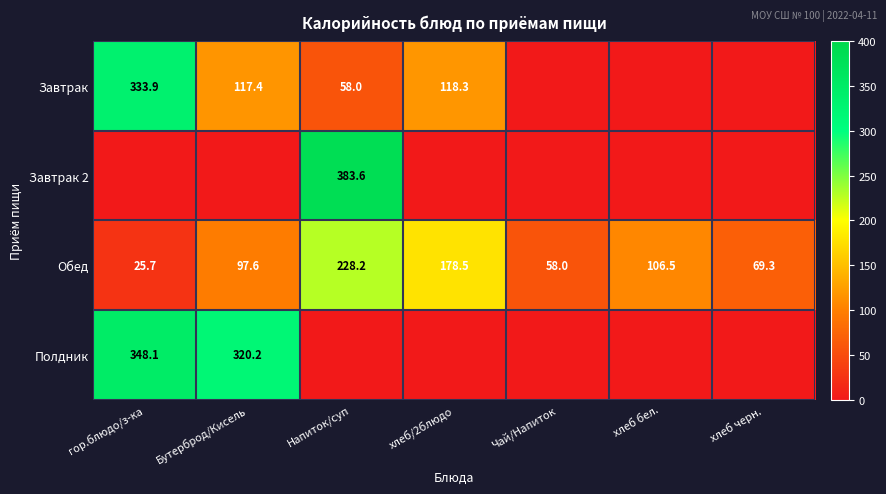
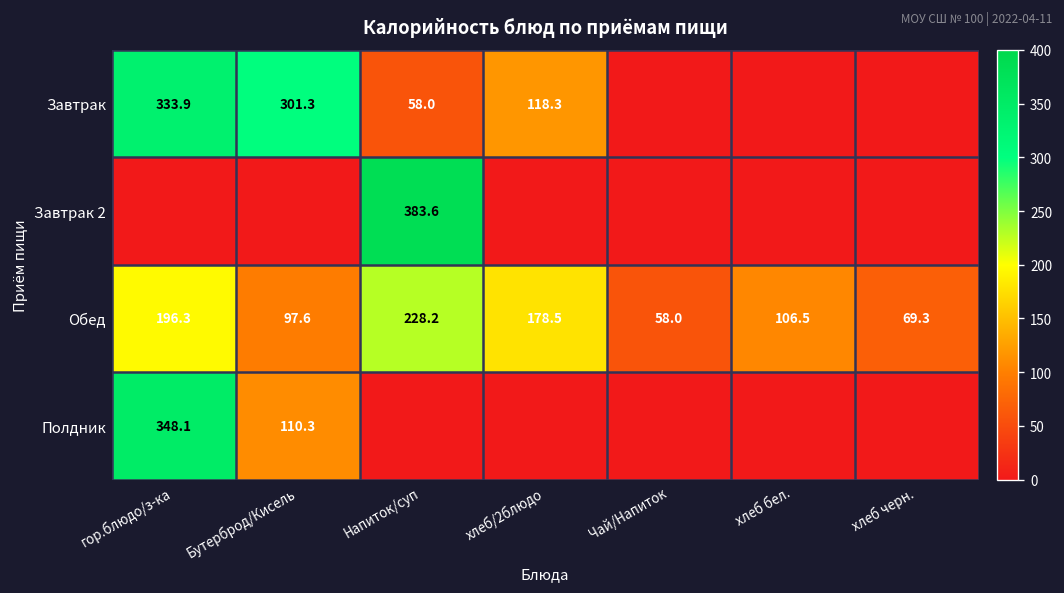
  {
    "Завтрак": {
      "гор.блюдо/з-ка": 333.9,
-     "Бутерброд/Кисель": 117.4,
+     "Бутерброд/Кисель": 301.3,
      "Напиток/суп": 58.0,
      "хлеб/2блюдо": 118.3
    },
    "Завтрак 2": {
      "Напиток/суп": 383.6
    },
    "Обед": {
-     "гор.блюдо/з-ка": 25.7,
+     "гор.блюдо/з-ка": 196.3,
      "Бутерброд/Кисель": 97.6,
      "Напиток/суп": 228.2,
      "хлеб/2блюдо": 178.5,
      "Чай/Напиток": 58.0,
      "хлеб бел.": 106.5,
      "хлеб черн.": 69.3
    },
    "Полдник": {
      "гор.блюдо/з-ка": 348.1,
-     "Бутерброд/Кисель": 320.2
+     "Бутерброд/Кисель": 110.3
    }
  }
